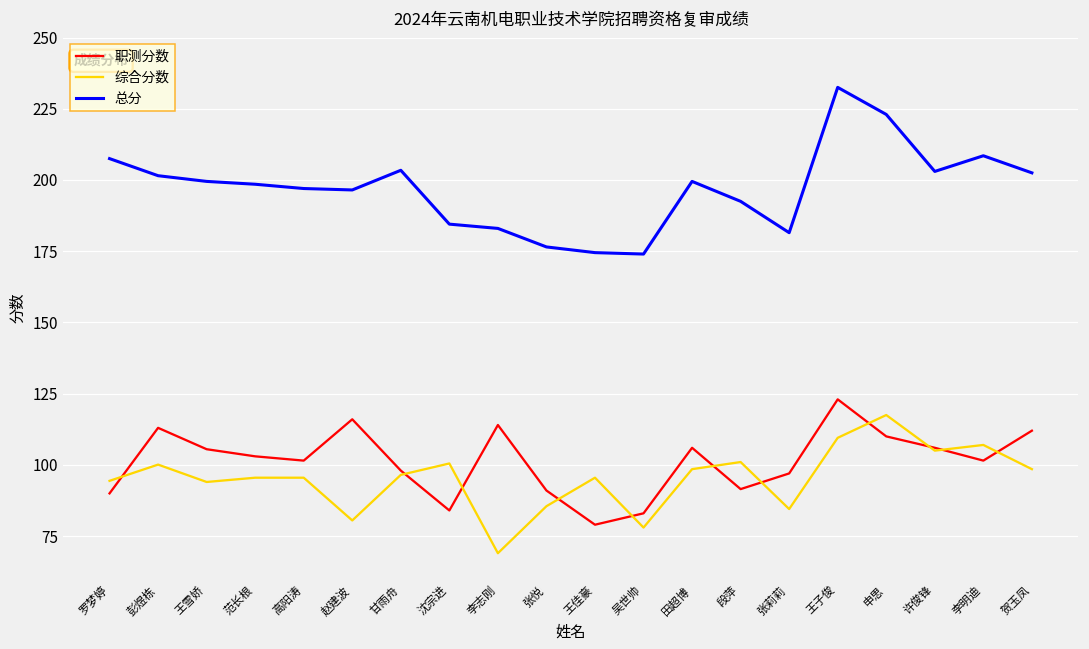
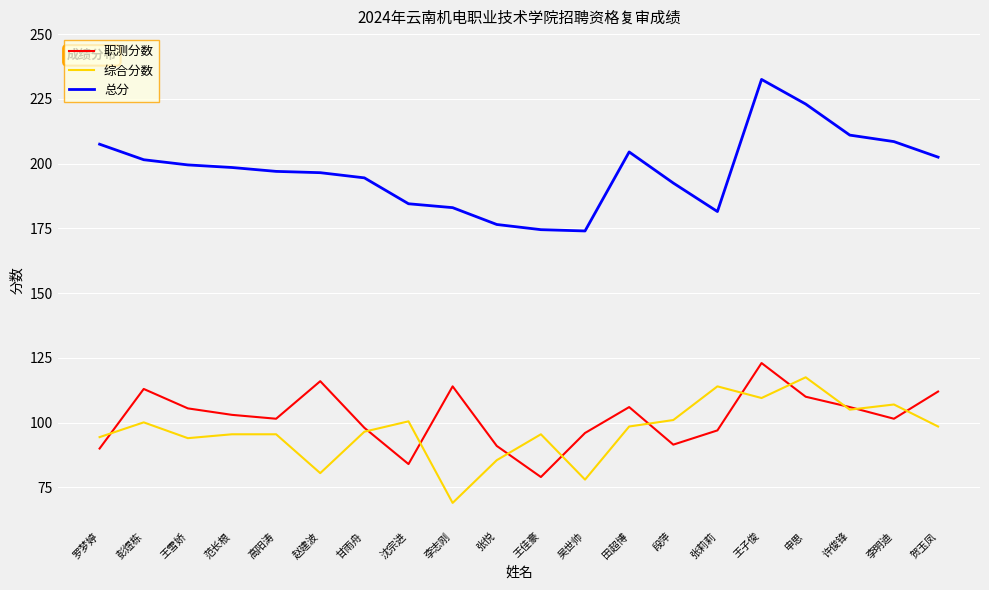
  {
    "职测分数": {
      "罗梦婷": 90,
      "彭煜栋": 113,
      "王雪娇": 106,
      "范长根": 103,
      "高阳涛": 102,
      "赵建波": 116,
      "甘雨舟": 98,
      "沈宗进": 84,
      "李志刚": 114,
      "张悦": 91,
      "王佳豪": 79,
-     "吴世帅": 83,
+     "吴世帅": 96,
      "田超博": 106,
      "段萍": 92,
      "张莉莉": 97,
      "王子俊": 123,
      "申思": 110,
      "许俊锋": 106,
      "李明迪": 102,
      "贺玉凤": 112
    },
    "综合分数": {
      "罗梦婷": 94,
      "彭煜栋": 100,
      "王雪娇": 94,
      "范长根": 96,
      "高阳涛": 96,
      "赵建波": 81,
      "甘雨舟": 97,
      "沈宗进": 101,
      "李志刚": 69,
      "张悦": 86,
      "王佳豪": 96,
      "吴世帅": 78,
      "田超博": 99,
      "段萍": 101,
-     "张莉莉": 85,
+     "张莉莉": 114,
      "王子俊": 110,
      "申思": 118,
      "许俊锋": 105,
      "李明迪": 107,
      "贺玉凤": 99
    },
    "总分": {
      "罗梦婷": 208,
      "彭煜栋": 202,
      "王雪娇": 200,
      "范长根": 199,
      "高阳涛": 197,
      "赵建波": 197,
-     "甘雨舟": 203,
+     "甘雨舟": 195,
      "沈宗进": 185,
      "李志刚": 183,
      "张悦": 177,
      "王佳豪": 175,
      "吴世帅": 174,
-     "田超博": 200,
+     "田超博": 205,
      "段萍": 193,
      "张莉莉": 182,
      "王子俊": 233,
      "申思": 223,
-     "许俊锋": 203,
+     "许俊锋": 211,
      "李明迪": 209,
      "贺玉凤": 203
    }
  }
